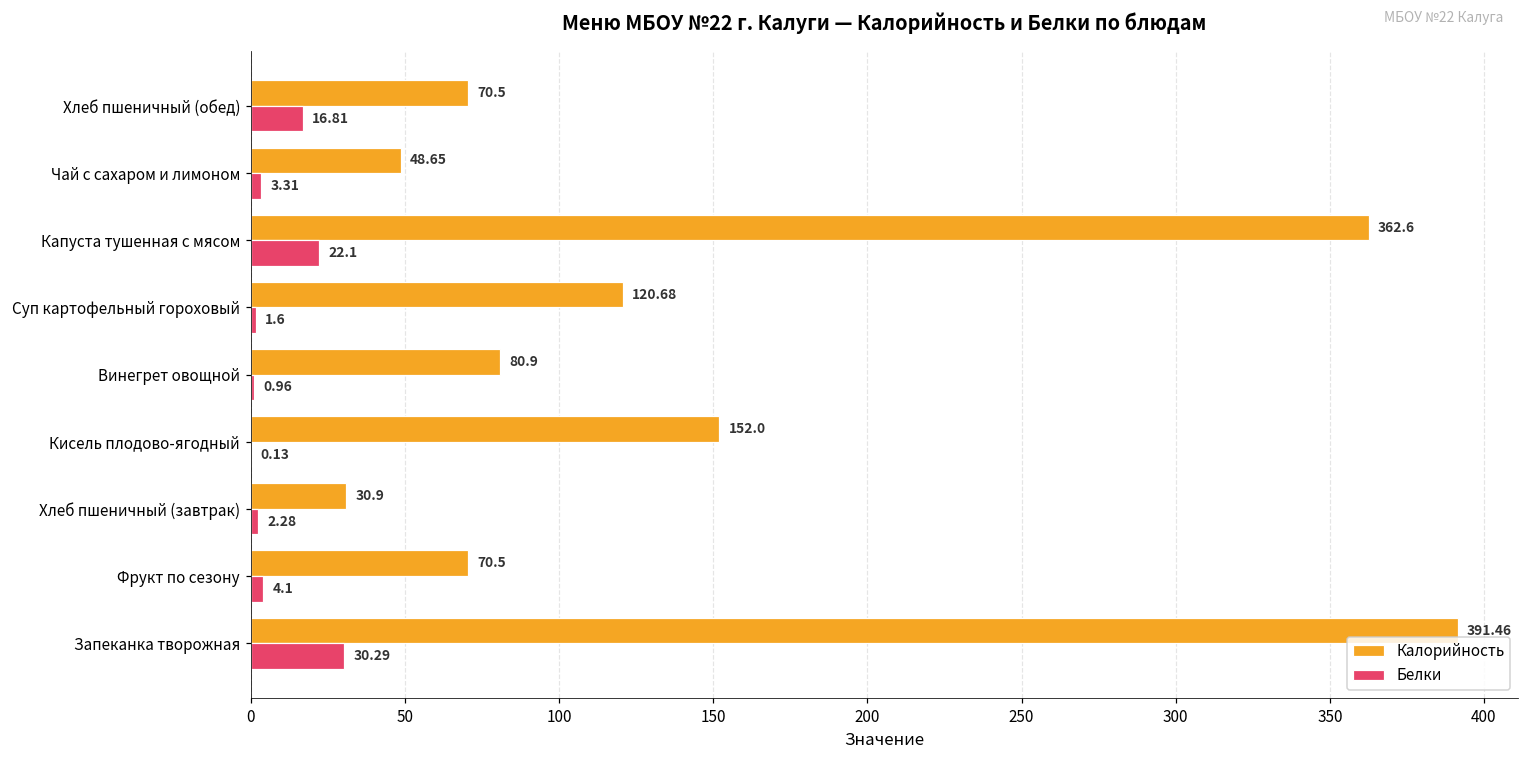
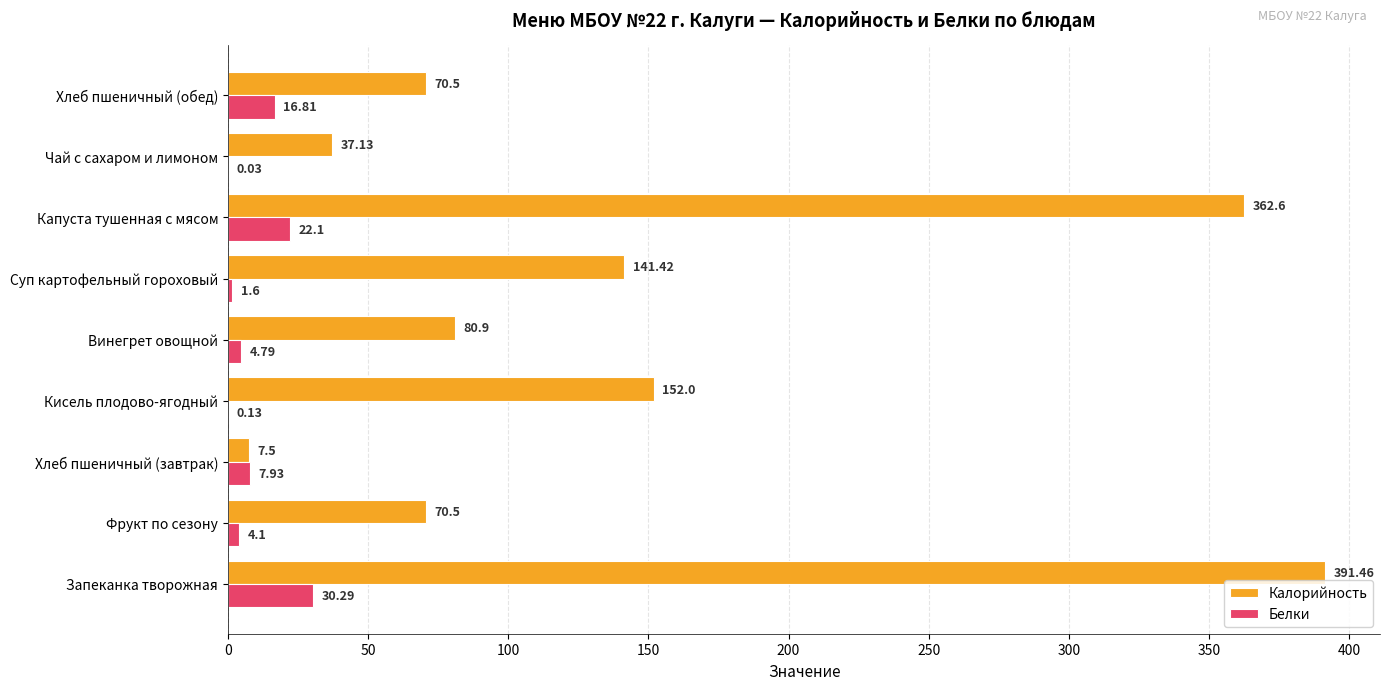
  {
    "Калорийность": {
      "Хлеб пшеничный (обед)": 70.5,
-     "Чай с сахаром и лимоном": 48.65,
+     "Чай с сахаром и лимоном": 37.13,
      "Капуста тушенная с мясом": 362.6,
-     "Суп картофельный гороховый": 120.68,
+     "Суп картофельный гороховый": 141.42,
      "Винегрет овощной": 80.9,
      "Кисель плодово-ягодный": 152.0,
-     "Хлеб пшеничный (завтрак)": 30.9,
+     "Хлеб пшеничный (завтрак)": 7.5,
      "Фрукт по сезону": 70.5,
      "Запеканка творожная": 391.46
    },
    "Белки": {
      "Хлеб пшеничный (обед)": 16.81,
-     "Чай с сахаром и лимоном": 3.31,
+     "Чай с сахаром и лимоном": 0.03,
      "Капуста тушенная с мясом": 22.1,
      "Суп картофельный гороховый": 1.6,
-     "Винегрет овощной": 0.96,
+     "Винегрет овощной": 4.79,
      "Кисель плодово-ягодный": 0.13,
-     "Хлеб пшеничный (завтрак)": 2.28,
+     "Хлеб пшеничный (завтрак)": 7.93,
      "Фрукт по сезону": 4.1,
      "Запеканка творожная": 30.29
    }
  }
